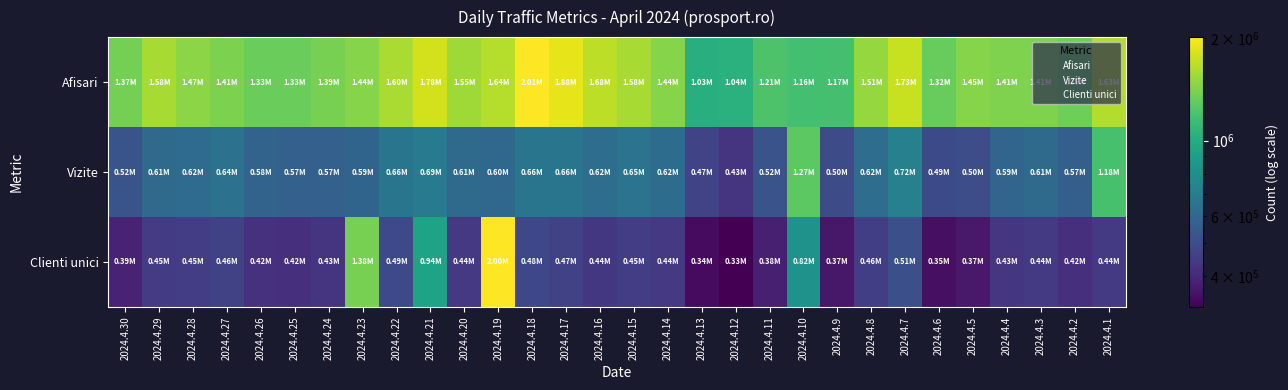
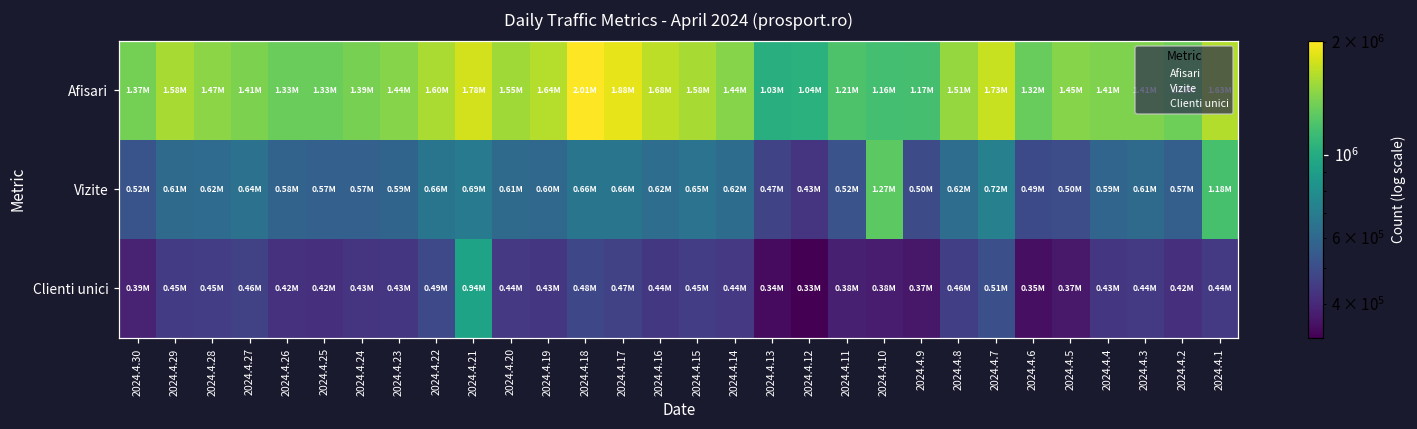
  {
    "Afisari": {
      "2024.4.30": "1.37M",
      "2024.4.29": "1.58M",
      "2024.4.28": "1.47M",
      "2024.4.27": "1.41M",
      "2024.4.26": "1.33M",
      "2024.4.25": "1.33M",
      "2024.4.24": "1.39M",
      "2024.4.23": "1.44M",
      "2024.4.22": "1.60M",
      "2024.4.21": "1.78M",
      "2024.4.20": "1.55M",
      "2024.4.19": "1.64M",
      "2024.4.18": "2.01M",
      "2024.4.17": "1.88M",
      "2024.4.16": "1.68M",
      "2024.4.15": "1.58M",
      "2024.4.14": "1.44M",
      "2024.4.13": "1.03M",
      "2024.4.12": "1.04M",
      "2024.4.11": "1.21M",
      "2024.4.10": "1.16M",
      "2024.4.9": "1.17M",
      "2024.4.8": "1.51M",
      "2024.4.7": "1.73M",
      "2024.4.6": "1.32M",
      "2024.4.5": "1.45M",
      "2024.4.4": "1.41M"
    },
    "Vizite": {
      "2024.4.30": "0.52M",
      "2024.4.29": "0.61M",
      "2024.4.28": "0.62M",
      "2024.4.27": "0.64M",
      "2024.4.26": "0.58M",
      "2024.4.25": "0.57M",
      "2024.4.24": "0.57M",
      "2024.4.23": "0.59M",
      "2024.4.22": "0.66M",
      "2024.4.21": "0.69M",
      "2024.4.20": "0.61M",
      "2024.4.19": "0.60M",
      "2024.4.18": "0.66M",
      "2024.4.17": "0.66M",
      "2024.4.16": "0.62M",
      "2024.4.15": "0.65M",
      "2024.4.14": "0.62M",
      "2024.4.13": "0.47M",
      "2024.4.12": "0.43M",
      "2024.4.11": "0.52M",
      "2024.4.10": "1.27M",
      "2024.4.9": "0.50M",
      "2024.4.8": "0.62M",
      "2024.4.7": "0.72M",
      "2024.4.6": "0.49M",
      "2024.4.5": "0.50M",
      "2024.4.4": "0.59M",
      "2024.4.3": "0.61M",
      "2024.4.2": "0.57M",
      "2024.4.1": "1.18M"
    },
    "Clienti unici": {
      "2024.4.30": "0.39M",
      "2024.4.29": "0.45M",
      "2024.4.28": "0.45M",
      "2024.4.27": "0.46M",
      "2024.4.26": "0.42M",
      "2024.4.25": "0.42M",
      "2024.4.24": "0.43M",
-     "2024.4.23": "1.38M",
+     "2024.4.23": "0.43M",
      "2024.4.22": "0.49M",
      "2024.4.21": "0.94M",
      "2024.4.20": "0.44M",
-     "2024.4.19": "2.00M",
+     "2024.4.19": "0.43M",
      "2024.4.18": "0.48M",
      "2024.4.17": "0.47M",
      "2024.4.16": "0.44M",
      "2024.4.15": "0.45M",
      "2024.4.14": "0.44M",
      "2024.4.13": "0.34M",
      "2024.4.12": "0.33M",
      "2024.4.11": "0.38M",
-     "2024.4.10": "0.82M",
+     "2024.4.10": "0.38M",
      "2024.4.9": "0.37M",
      "2024.4.8": "0.46M",
      "2024.4.7": "0.51M",
      "2024.4.6": "0.35M",
      "2024.4.5": "0.37M",
      "2024.4.4": "0.43M",
      "2024.4.3": "0.44M",
      "2024.4.2": "0.42M",
      "2024.4.1": "0.44M"
    }
  }
